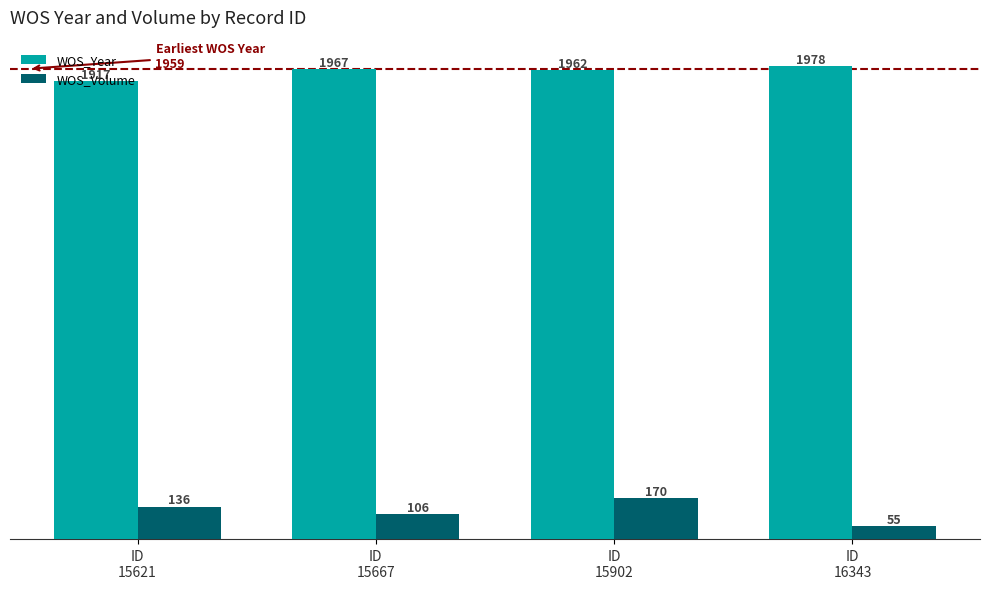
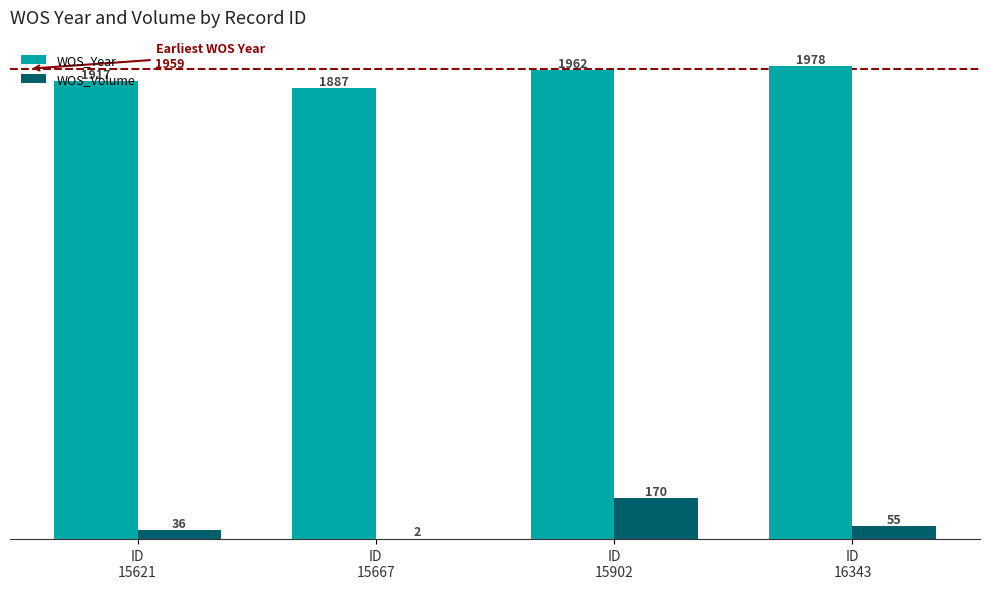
  {
    "WOS_Year": {
-     "ID 15667": 1967,
+     "ID 15667": 1887,
      "ID 15902": 1962,
      "ID 16343": 1978
    },
    "WOS_Volume": {
-     "ID 15621": 136,
-     "ID 15667": 106,
+     "ID 15621": 36,
+     "ID 15667": 2,
      "ID 15902": 170,
      "ID 16343": 55
    }
  }
